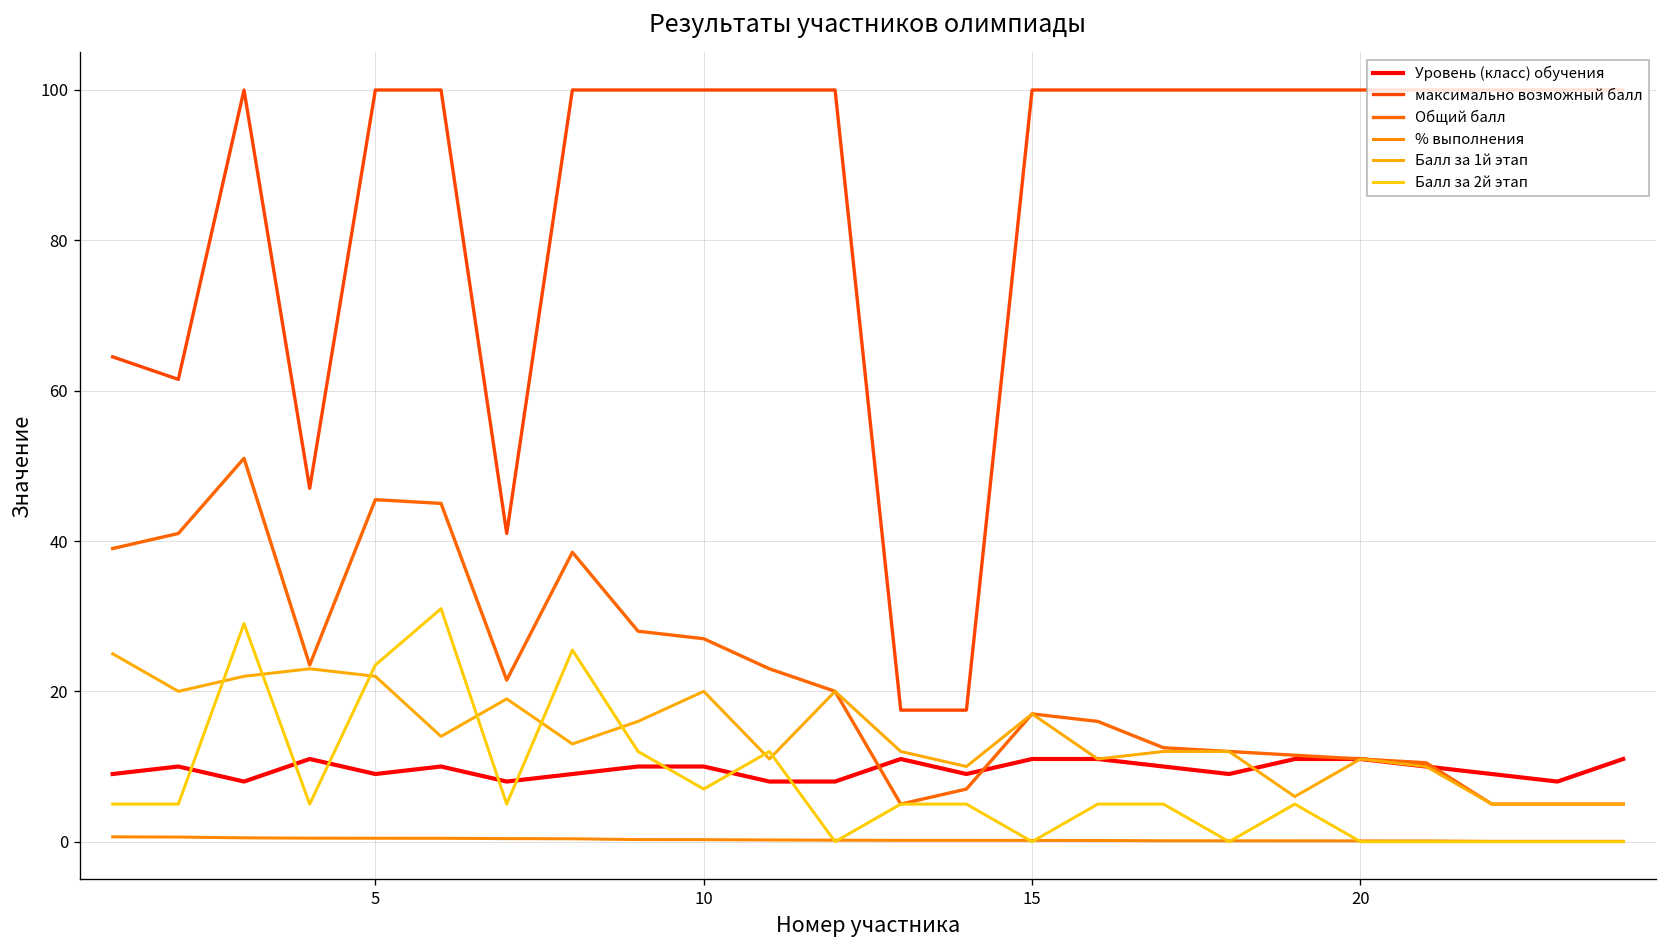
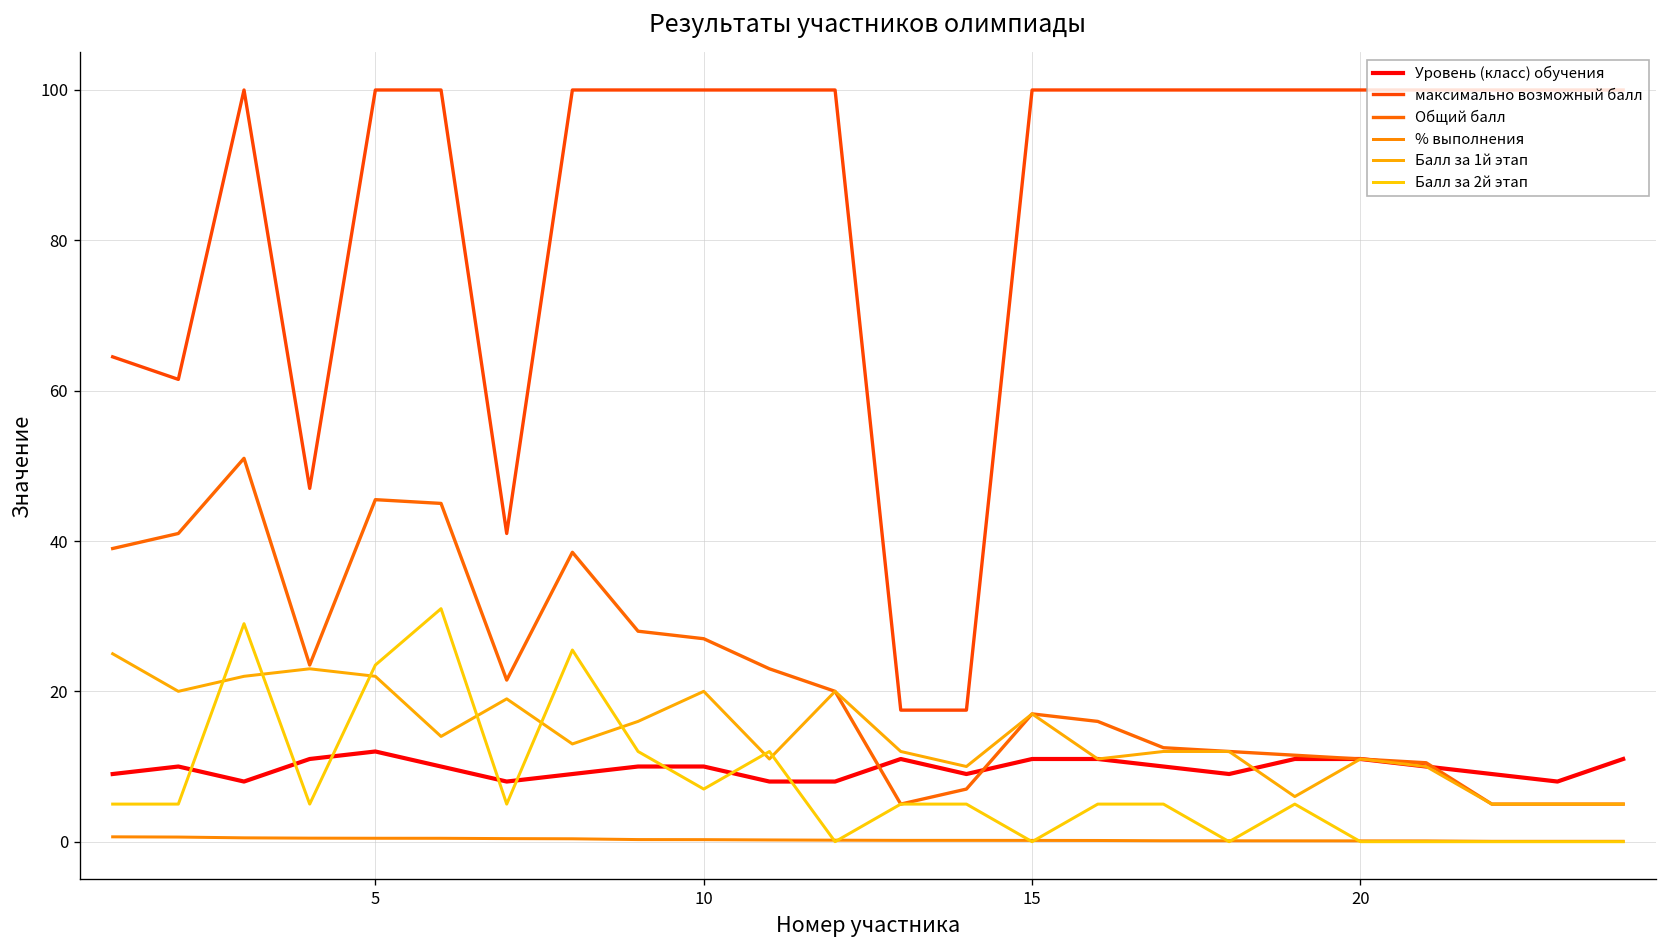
  {
    "Уровень (класс) обучения": {
-     "5": 9,
+     "5": 12,
      "10": 10,
      "15": 11
    }
  }
